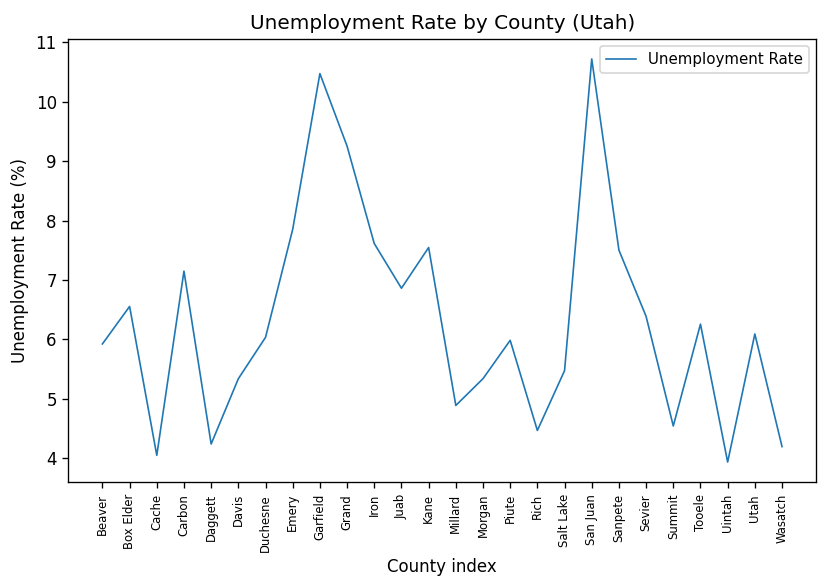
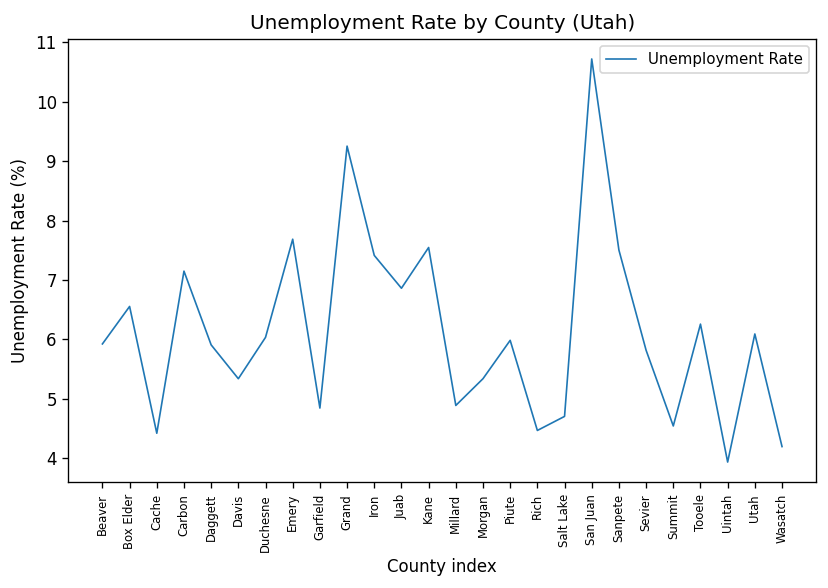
  {
    "Beaver": 5.9,
    "Box Elder": 6.6,
-   "Cache": 4.1,
+   "Cache": 4.4,
    "Carbon": 7.1,
-   "Daggett": 4.2,
+   "Daggett": 5.9,
    "Davis": 5.3,
    "Duchesne": 6.0,
-   "Emery": 7.9,
-   "Garfield": 10.5,
+   "Emery": 7.7,
+   "Garfield": 4.8,
    "Grand": 9.3,
-   "Iron": 7.6,
+   "Iron": 7.4,
    "Juab": 6.9,
    "Kane": 7.5,
    "Millard": 4.9,
    "Morgan": 5.3,
    "Piute": 6.0,
    "Rich": 4.5,
-   "Salt Lake": 5.5,
+   "Salt Lake": 4.7,
    "San Juan": 10.7,
    "Sanpete": 7.5,
-   "Sevier": 6.4,
+   "Sevier": 5.8,
    "Summit": 4.5,
    "Tooele": 6.3,
    "Uintah": 3.9,
    "Utah": 6.1,
    "Wasatch": 4.2
  }
